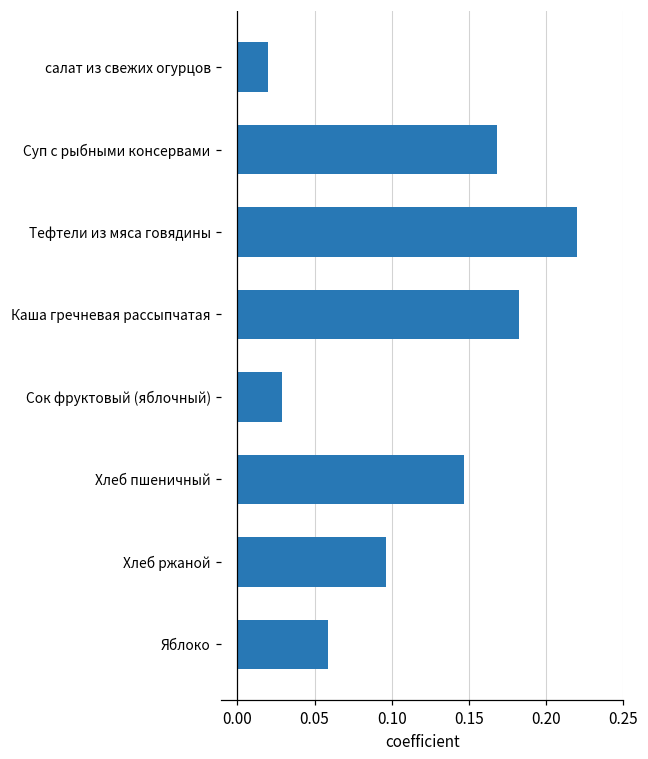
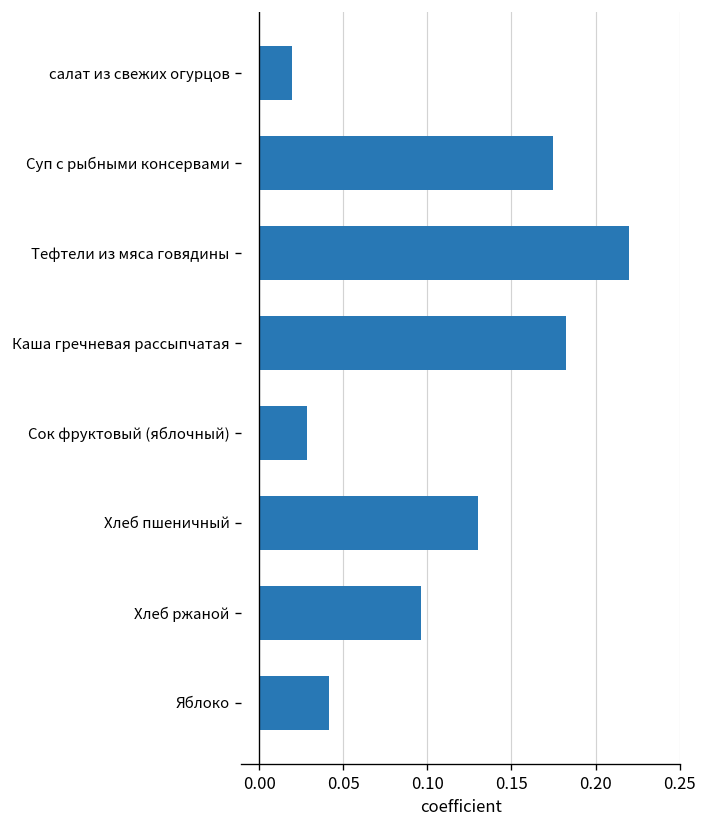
  {
    "салат из свежих огурцов": 0.020,
-   "Суп с рыбными консервами": 0.168,
+   "Суп с рыбными консервами": 0.174,
    "Тефтели из мяса говядины": 0.220,
    "Каша гречневая рассыпчатая": 0.182,
    "Сок фруктовый (яблочный)": 0.029,
-   "Хлеб пшеничный": 0.147,
+   "Хлеб пшеничный": 0.130,
    "Хлеб ржаной": 0.096,
-   "Яблоко": 0.059
+   "Яблоко": 0.042
  }
